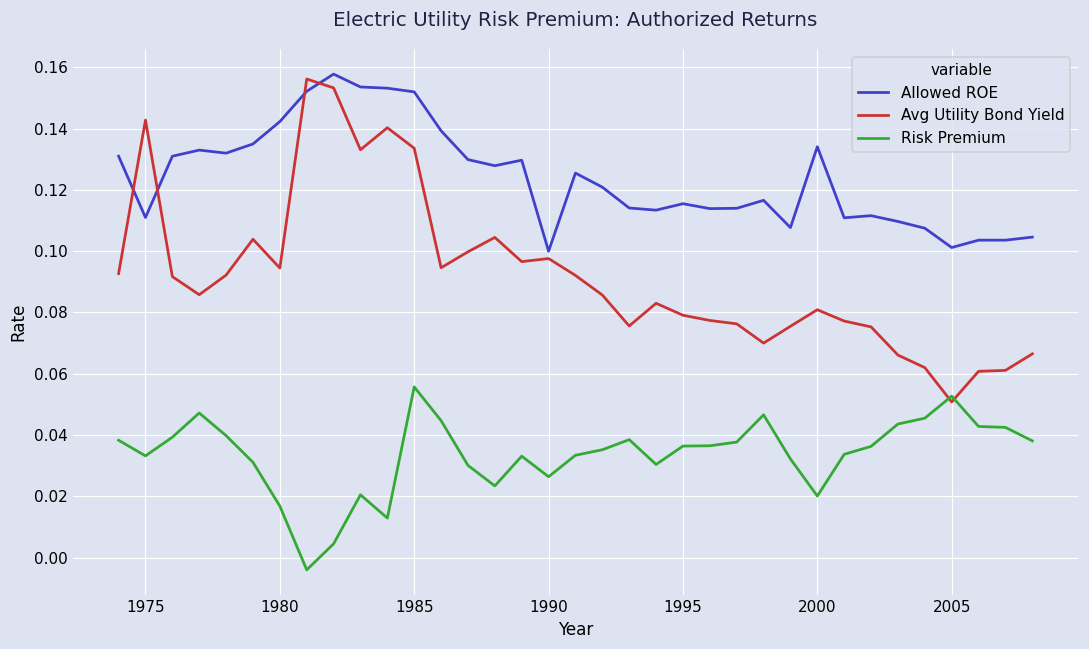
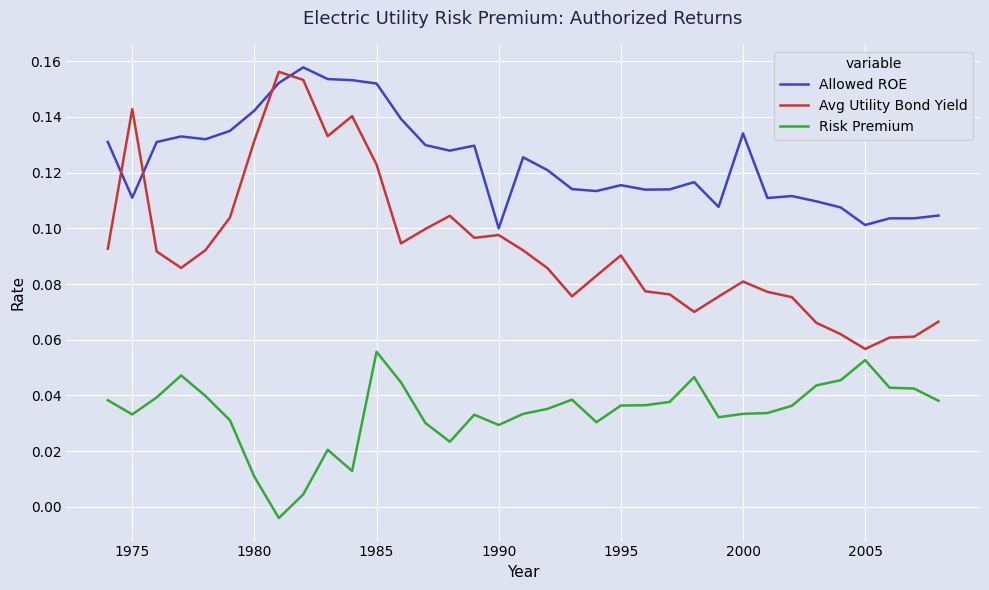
  {
    "Allowed ROE": {
      "1975": 0.111,
      "1980": 0.142,
      "1985": 0.152,
      "1990": 0.100,
      "1995": 0.116,
      "2000": 0.134,
      "2005": 0.101
    },
    "Avg Utility Bond Yield": {
      "1975": 0.143,
-     "1980": 0.095,
-     "1985": 0.134,
+     "1980": 0.132,
+     "1985": 0.123,
      "1990": 0.098,
-     "1995": 0.079,
+     "1995": 0.090,
      "2000": 0.081,
-     "2005": 0.051
+     "2005": 0.057
    },
    "Risk Premium": {
      "1975": 0.033,
-     "1980": 0.017,
+     "1980": 0.011,
      "1985": 0.056,
-     "1990": 0.026,
+     "1990": 0.029,
      "1995": 0.036,
-     "2000": 0.020,
+     "2000": 0.033,
      "2005": 0.053
    }
  }
